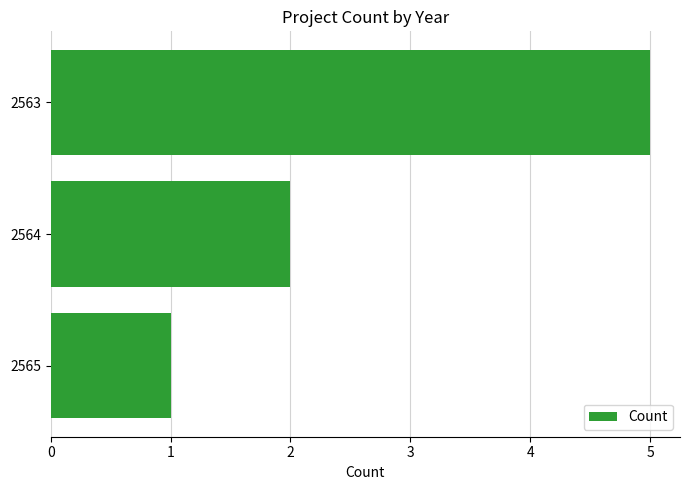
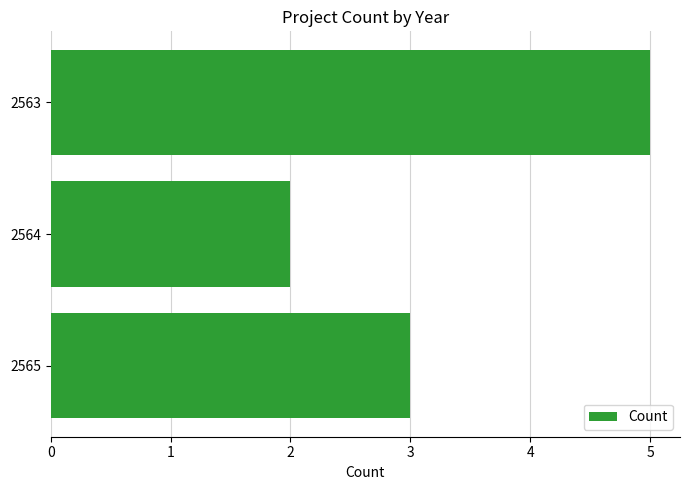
  {
    "2563": 5,
    "2564": 2,
-   "2565": 1
+   "2565": 3
  }
